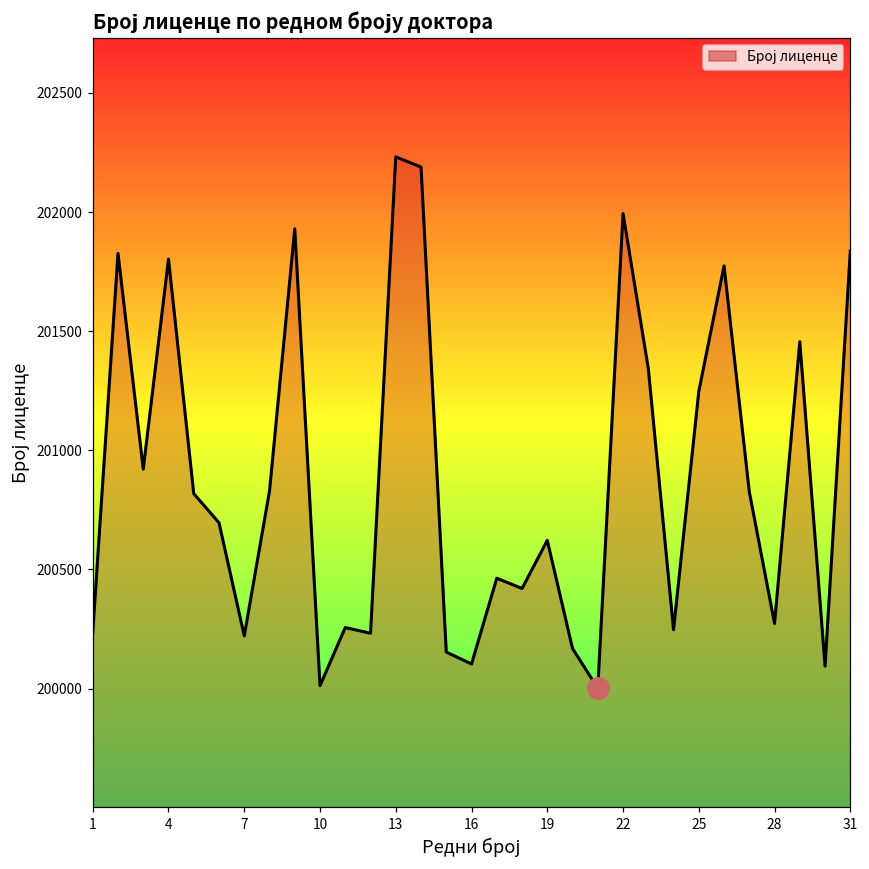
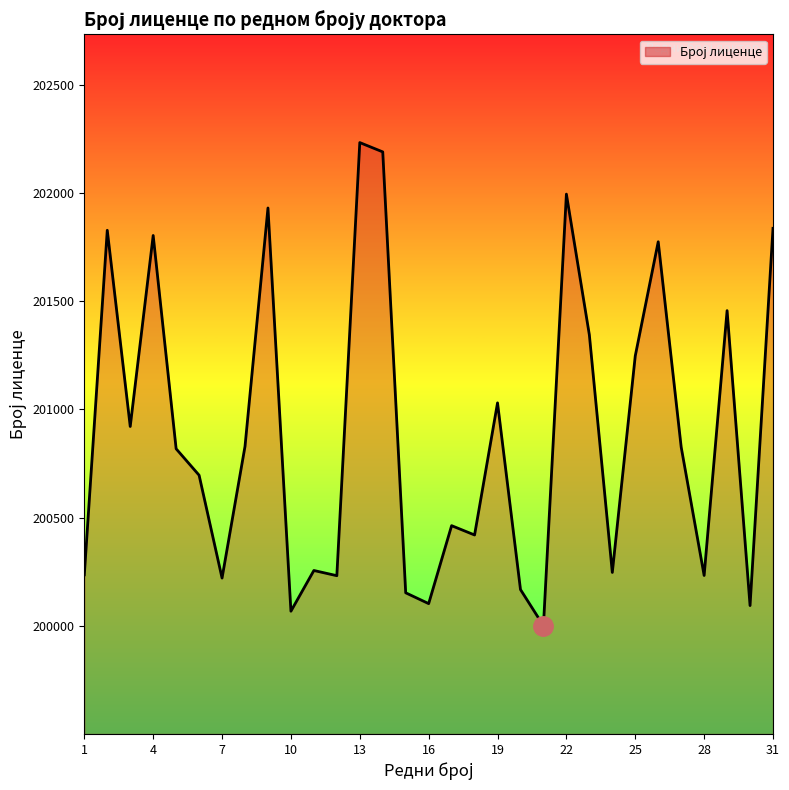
  {
    "Број лиценце": {
      "1": 200240,
      "4": 201800,
      "7": 200220,
-     "10": 200010,
+     "10": 200070,
      "13": 202230,
      "16": 200100,
-     "19": 200620,
+     "19": 201030,
      "22": 201990,
      "25": 201250,
-     "28": 200270,
+     "28": 200230,
      "31": 201840
    }
  }
